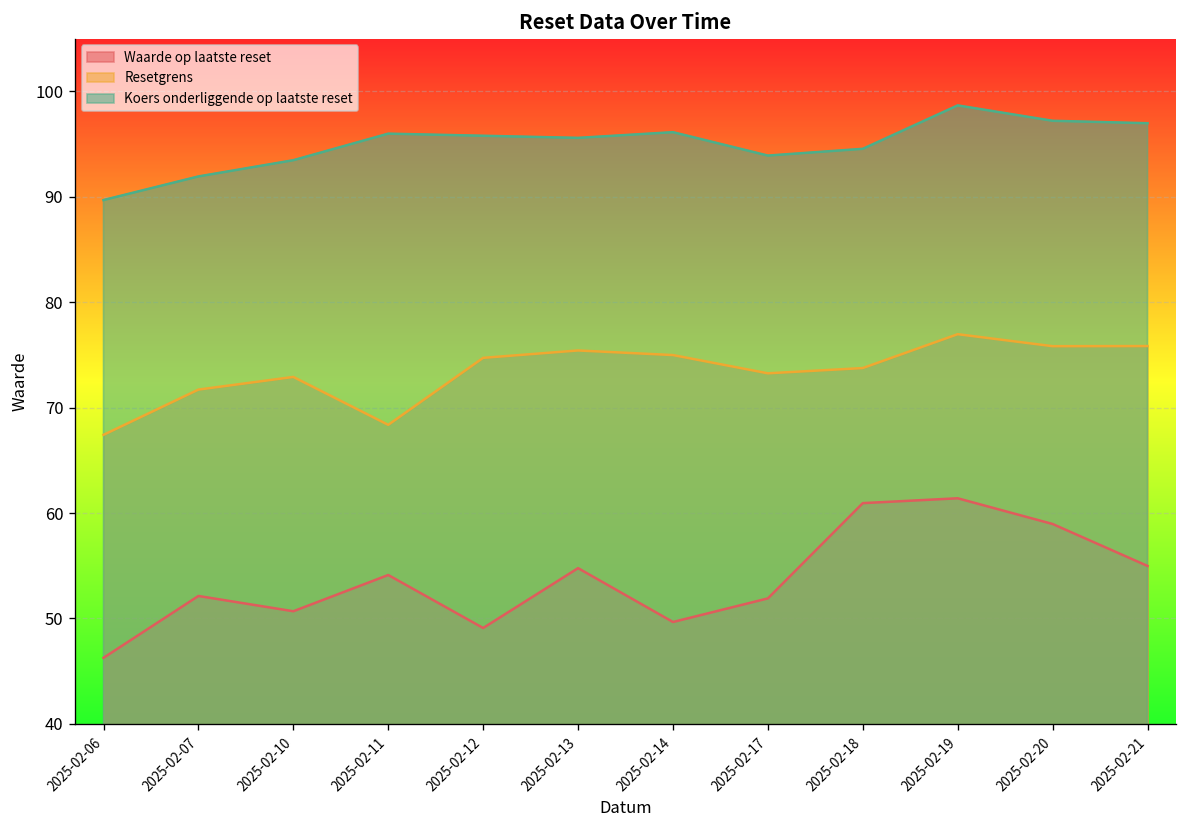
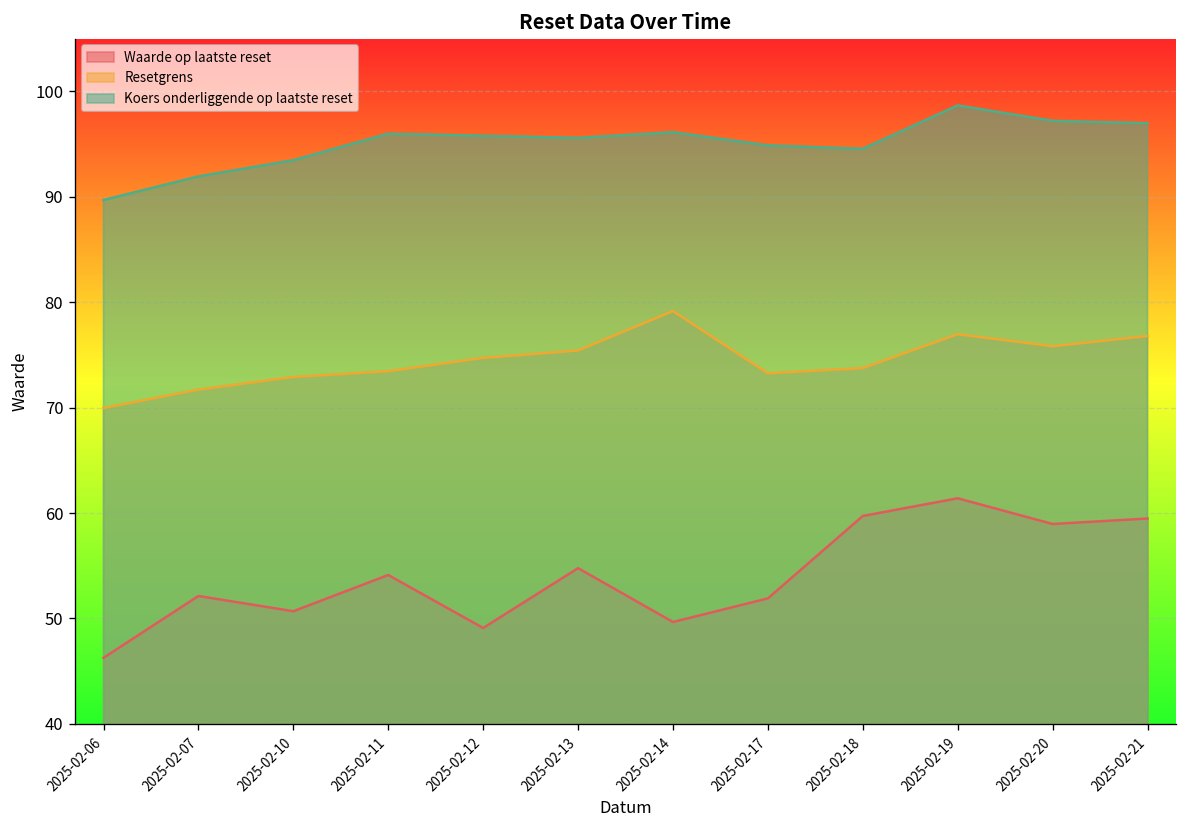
  {
    "Waarde op laatste reset": {
      "2025-02-06": 46,
      "2025-02-07": 52,
      "2025-02-10": 51,
      "2025-02-11": 54,
      "2025-02-12": 49,
      "2025-02-13": 55,
      "2025-02-14": 50,
      "2025-02-17": 52,
-     "2025-02-18": 61,
+     "2025-02-18": 60,
      "2025-02-19": 61,
      "2025-02-20": 59,
-     "2025-02-21": 55
+     "2025-02-21": 59
    },
    "Resetgrens": {
-     "2025-02-06": 67,
+     "2025-02-06": 70,
      "2025-02-07": 72,
      "2025-02-10": 73,
-     "2025-02-11": 68,
+     "2025-02-11": 73,
      "2025-02-12": 75,
      "2025-02-13": 75,
-     "2025-02-14": 75,
+     "2025-02-14": 79,
      "2025-02-17": 73,
      "2025-02-18": 74,
      "2025-02-19": 77,
      "2025-02-20": 76,
-     "2025-02-21": 76
+     "2025-02-21": 77
    },
    "Koers onderliggende op laatste reset": {
      "2025-02-06": 90,
      "2025-02-07": 92,
      "2025-02-10": 93,
      "2025-02-11": 96,
      "2025-02-12": 96,
      "2025-02-13": 96,
      "2025-02-14": 96,
-     "2025-02-17": 94,
+     "2025-02-17": 95,
      "2025-02-18": 95,
      "2025-02-19": 99,
      "2025-02-20": 97,
      "2025-02-21": 97
    }
  }
